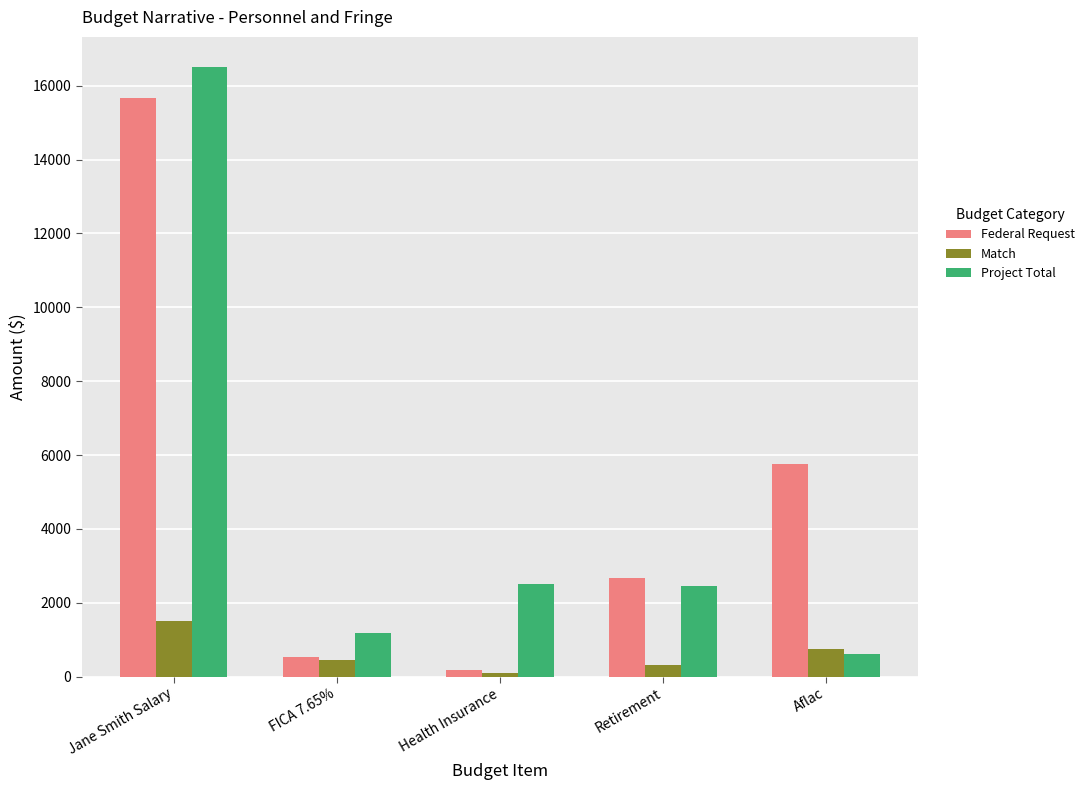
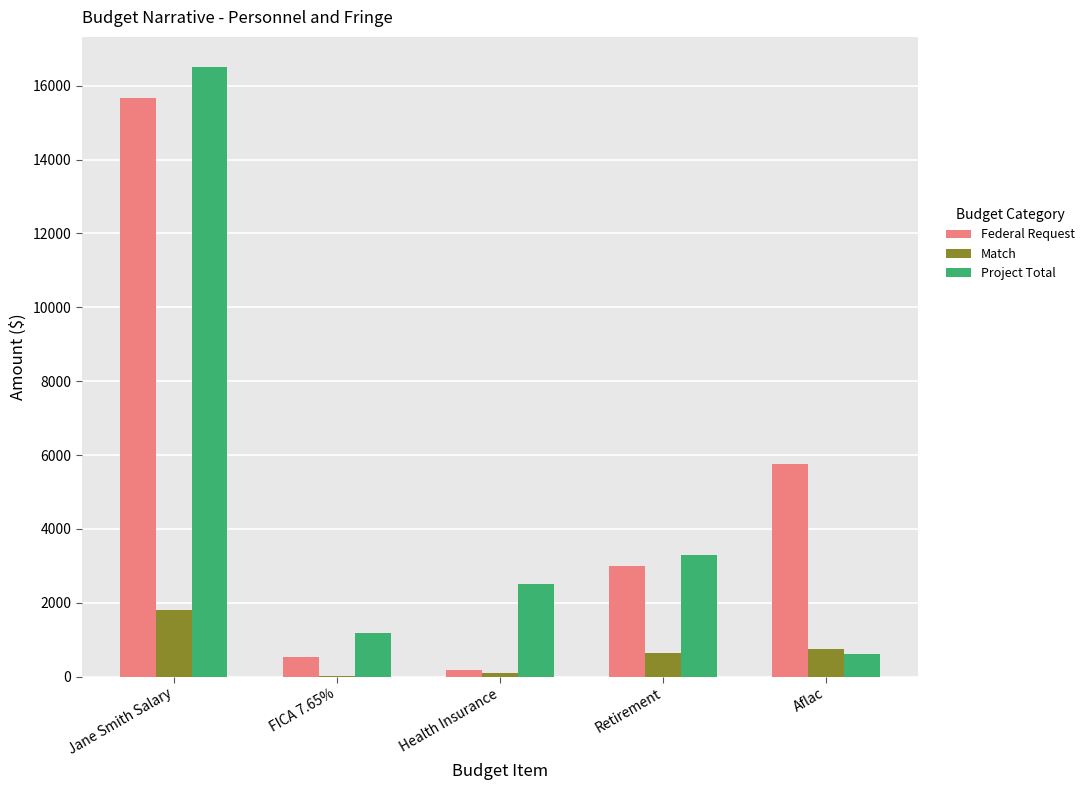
  {
    "Federal Request": {
      "Jane Smith Salary": 15700,
      "FICA 7.65%": 500,
      "Health Insurance": 200,
-     "Retirement": 2700,
+     "Retirement": 3000,
      "Aflac": 5800
    },
    "Match": {
-     "Jane Smith Salary": 1500,
-     "FICA 7.65%": 400,
+     "Jane Smith Salary": 1800,
+     "FICA 7.65%": 0,
      "Health Insurance": 100,
-     "Retirement": 300,
+     "Retirement": 600,
      "Aflac": 700
    },
    "Project Total": {
      "Jane Smith Salary": 16500,
      "FICA 7.65%": 1200,
      "Health Insurance": 2500,
-     "Retirement": 2500,
+     "Retirement": 3300,
      "Aflac": 600
    }
  }
